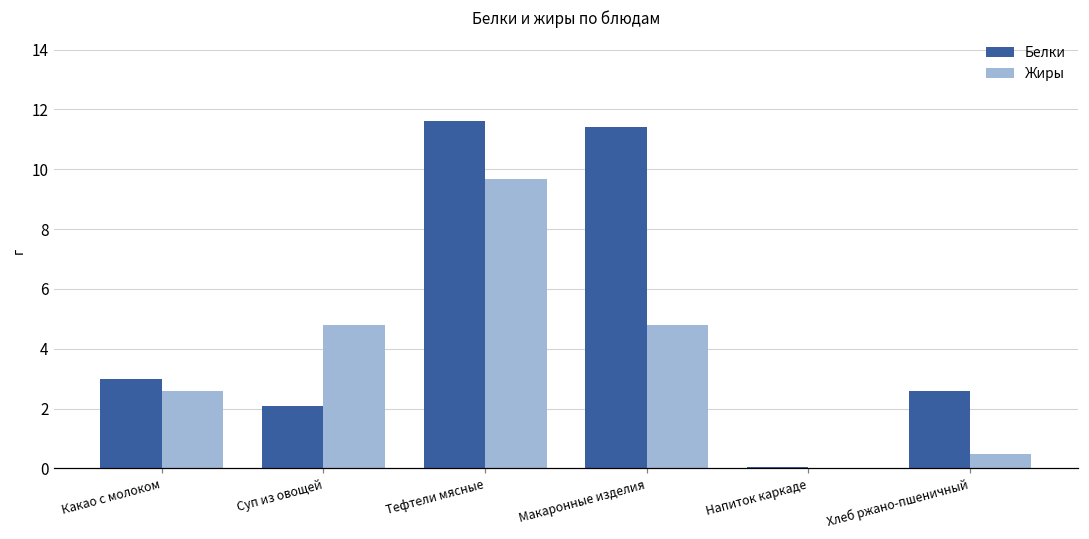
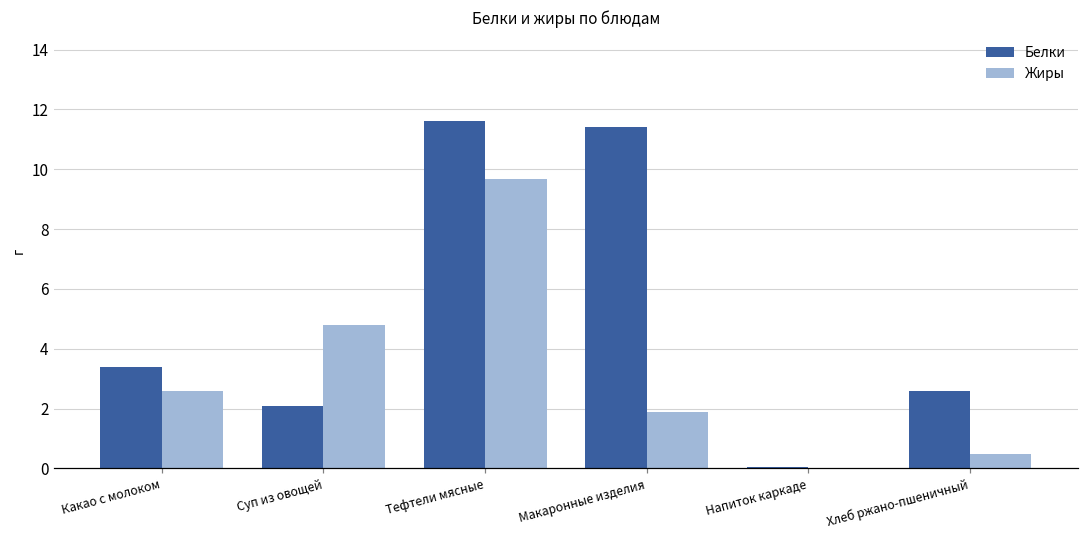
  {
    "Белки": {
-     "Какао с молоком": 3.0,
+     "Какао с молоком": 3.4,
      "Суп из овощей": 2.1,
      "Тефтели мясные": 11.6,
      "Макаронные изделия": 11.4,
      "Хлеб ржано-пшеничный": 2.6
    },
    "Жиры": {
      "Какао с молоком": 2.6,
      "Суп из овощей": 4.8,
      "Тефтели мясные": 9.7,
-     "Макаронные изделия": 4.8,
+     "Макаронные изделия": 1.9,
      "Напиток каркаде": 0.0,
      "Хлеб ржано-пшеничный": 0.5
    }
  }
